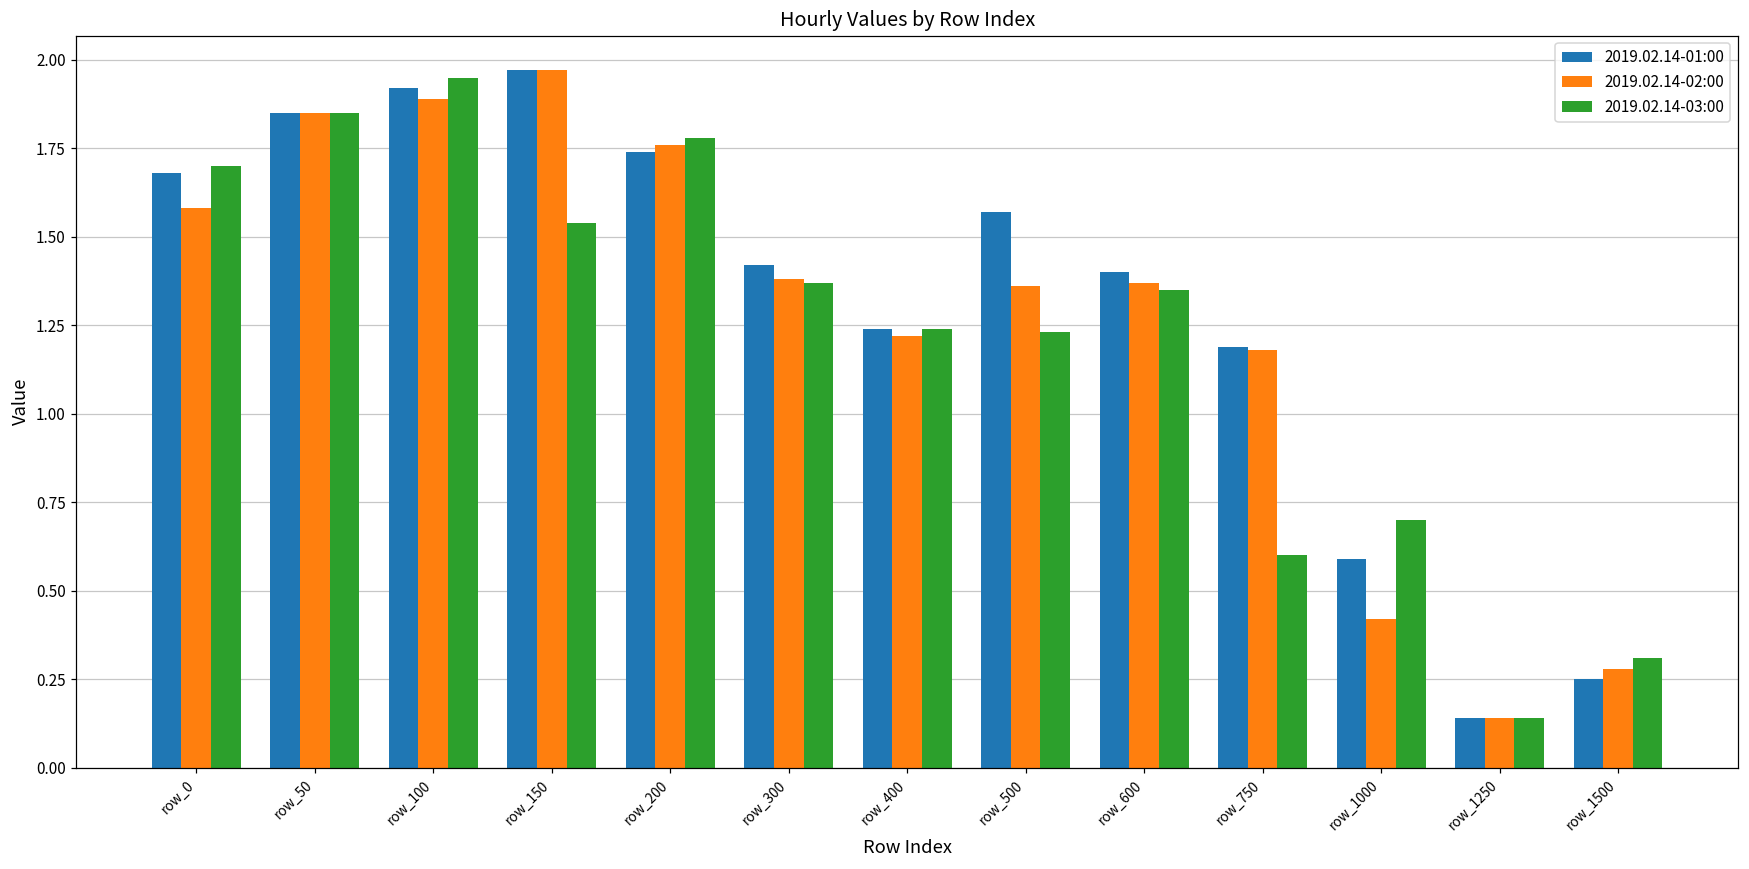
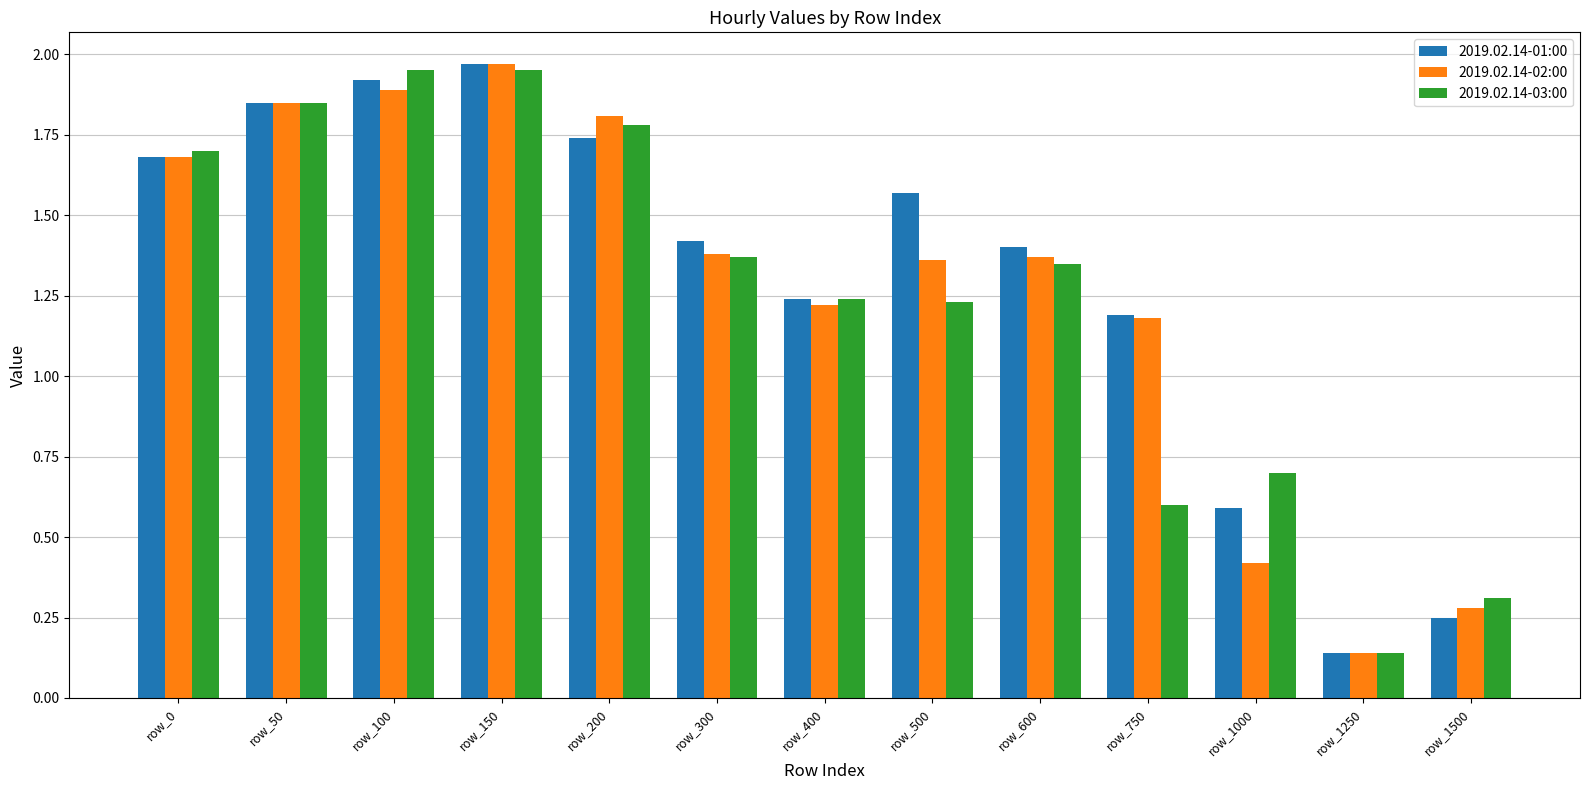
  {
    "2019.02.14-01:00": {
      "row_0": 1.68,
      "row_50": 1.85,
      "row_100": 1.92,
      "row_150": 1.97,
      "row_200": 1.74,
      "row_300": 1.42,
      "row_400": 1.24,
      "row_500": 1.57,
      "row_600": 1.40,
      "row_750": 1.19,
      "row_1000": 0.59,
      "row_1250": 0.14,
      "row_1500": 0.25
    },
    "2019.02.14-02:00": {
-     "row_0": 1.58,
+     "row_0": 1.68,
      "row_50": 1.85,
      "row_100": 1.89,
      "row_150": 1.97,
-     "row_200": 1.76,
+     "row_200": 1.81,
      "row_300": 1.38,
      "row_400": 1.22,
      "row_500": 1.36,
      "row_600": 1.37,
      "row_750": 1.18,
      "row_1000": 0.42,
      "row_1250": 0.14,
      "row_1500": 0.28
    },
    "2019.02.14-03:00": {
      "row_0": 1.70,
      "row_50": 1.85,
      "row_100": 1.95,
-     "row_150": 1.54,
+     "row_150": 1.95,
      "row_200": 1.78,
      "row_300": 1.37,
      "row_400": 1.24,
      "row_500": 1.23,
      "row_600": 1.35,
      "row_750": 0.60,
      "row_1000": 0.70,
      "row_1250": 0.14,
      "row_1500": 0.31
    }
  }
